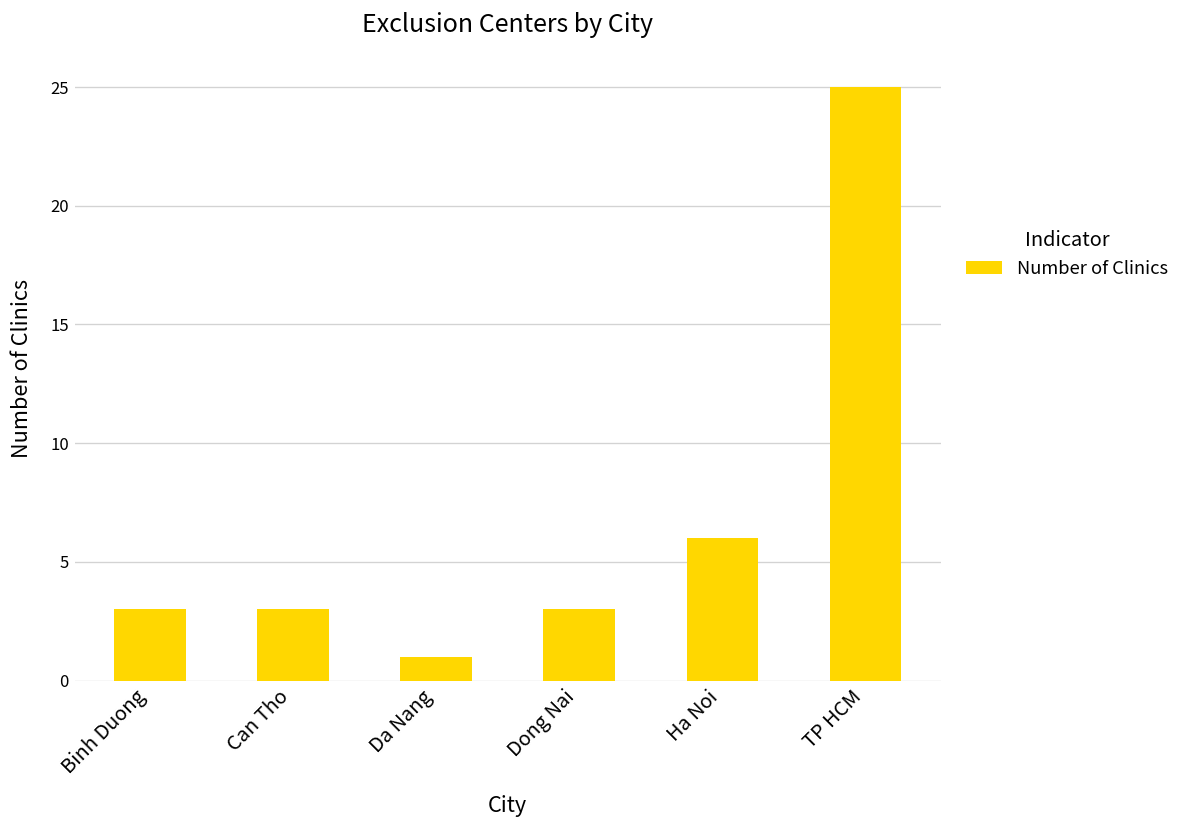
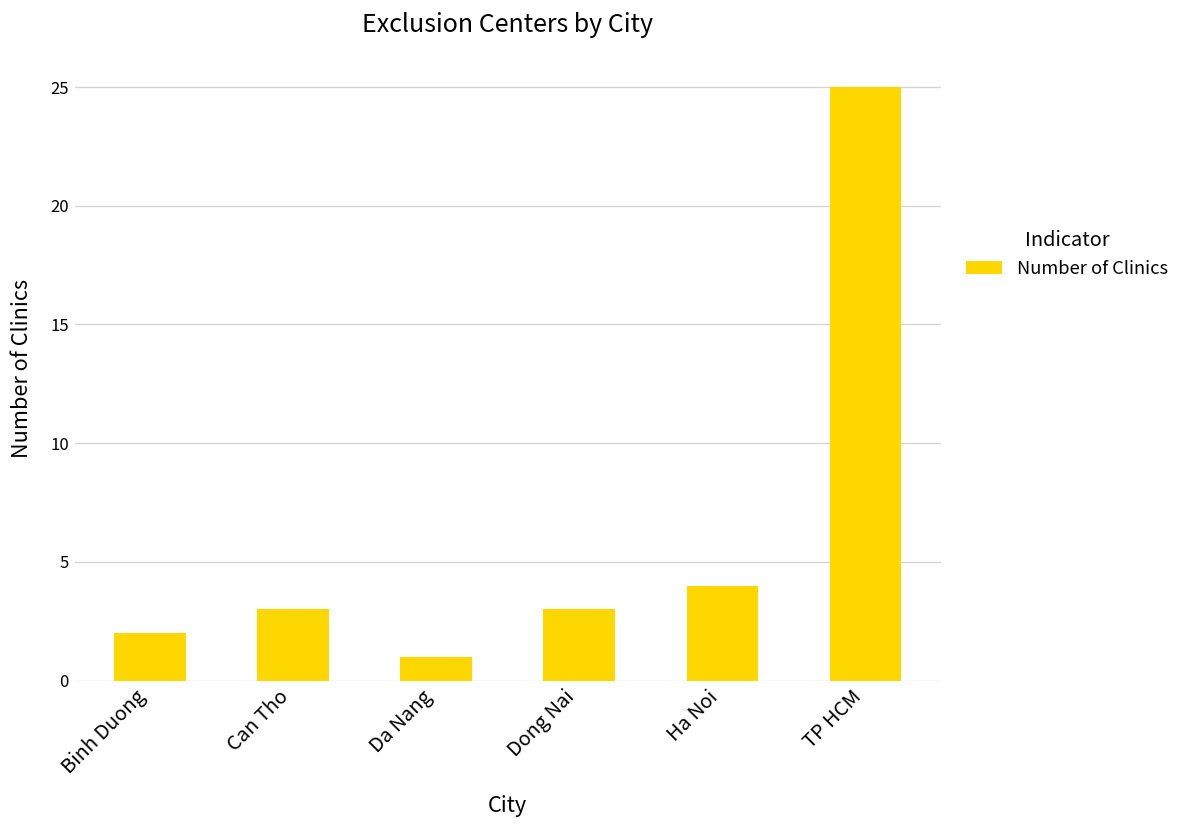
  {
-   "Binh Duong": 3,
+   "Binh Duong": 2,
    "Can Tho": 3,
    "Da Nang": 1,
    "Dong Nai": 3,
-   "Ha Noi": 6,
+   "Ha Noi": 4,
    "TP HCM": 25
  }
